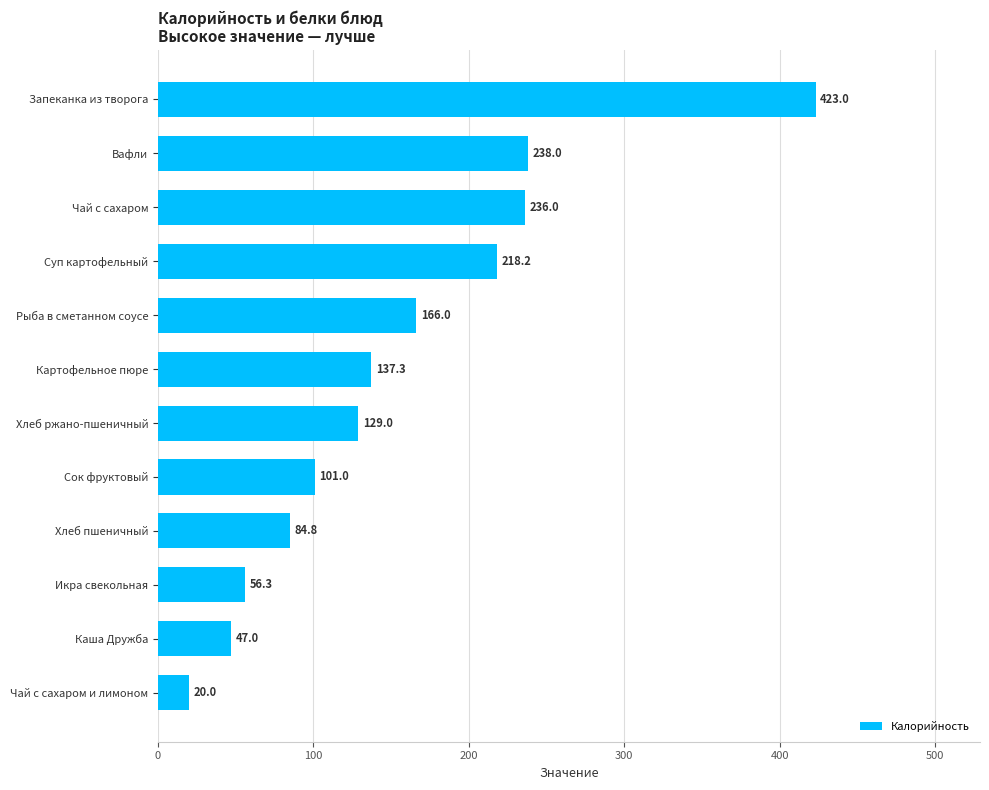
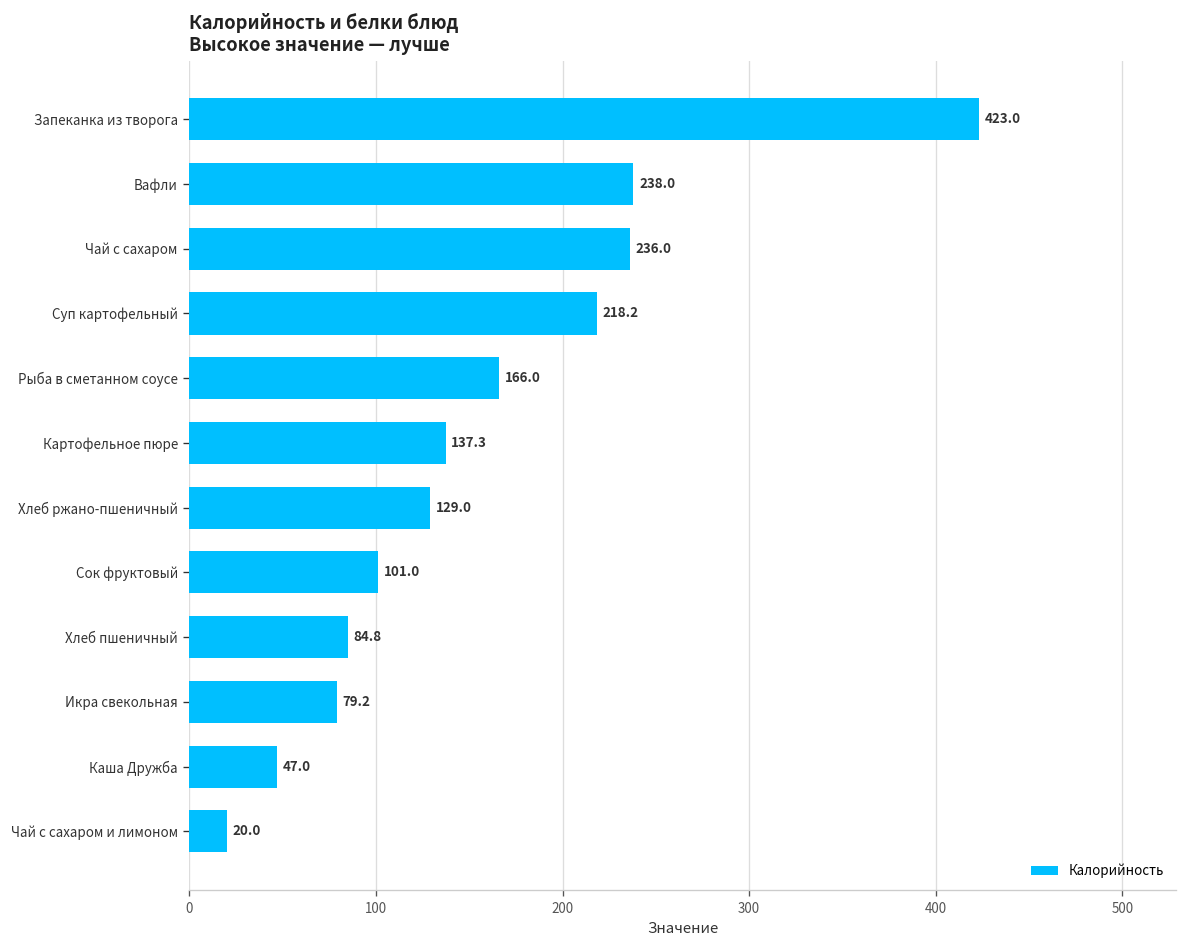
  {
    "Запеканка из творога": 423.0,
    "Вафли": 238.0,
    "Чай с сахаром": 236.0,
    "Суп картофельный": 218.2,
    "Рыба в сметанном соусе": 166.0,
    "Картофельное пюре": 137.3,
    "Хлеб ржано-пшеничный": 129.0,
    "Сок фруктовый": 101.0,
    "Хлеб пшеничный": 84.8,
-   "Икра свекольная": 56.3,
+   "Икра свекольная": 79.2,
    "Каша Дружба": 47.0,
    "Чай с сахаром и лимоном": 20.0
  }
